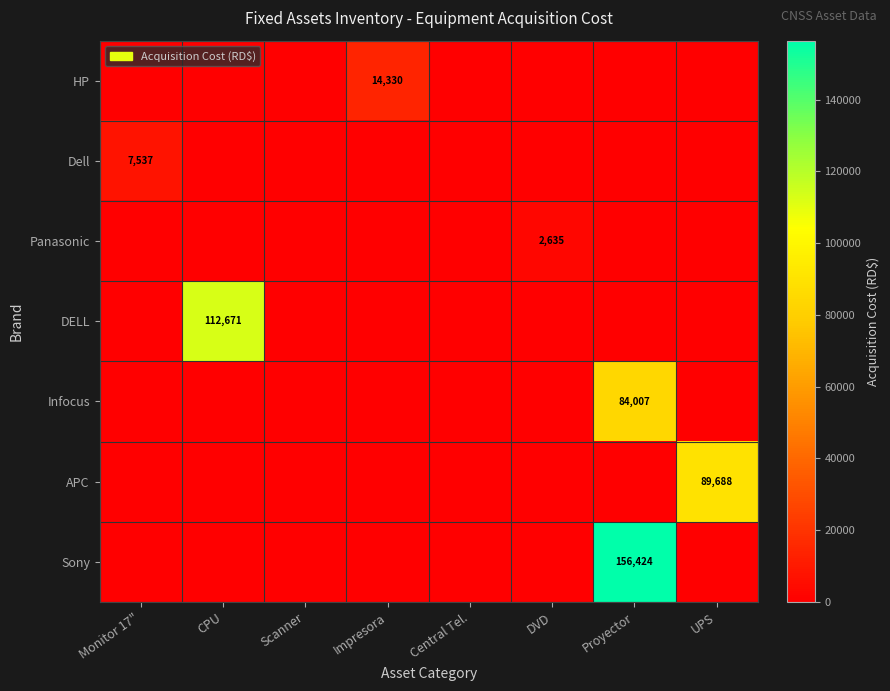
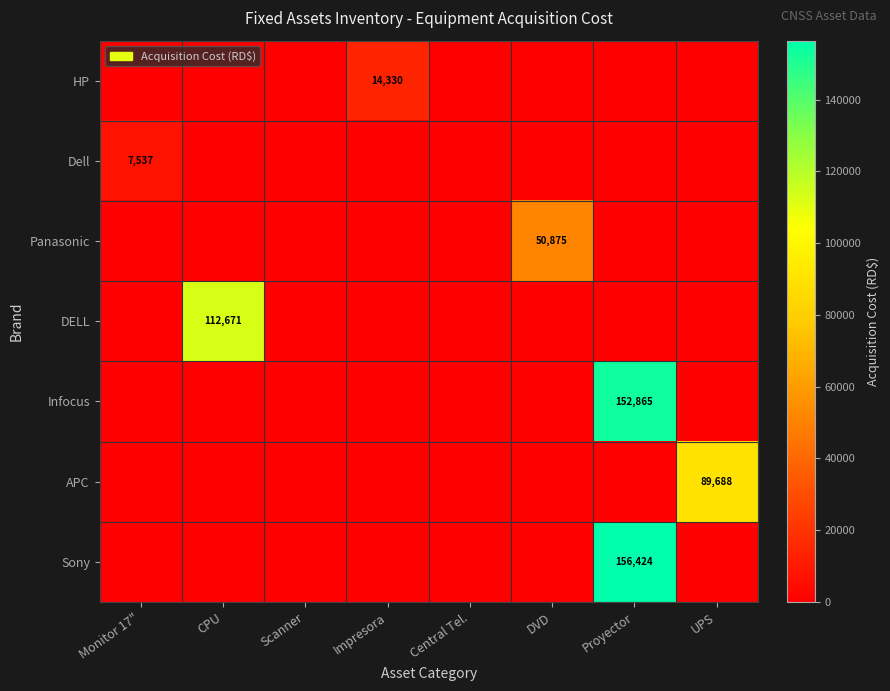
  {
    "HP": {
      "Impresora": "14,330"
    },
    "Dell": {
      "Monitor 17\"": "7,537"
    },
    "Panasonic": {
-     "DVD": "2,635"
+     "DVD": "50,875"
    },
    "DELL": {
      "CPU": "112,671"
    },
    "Infocus": {
-     "Proyector": "84,007"
+     "Proyector": "152,865"
    },
    "APC": {
      "UPS": "89,688"
    },
    "Sony": {
      "Proyector": "156,424"
    }
  }
